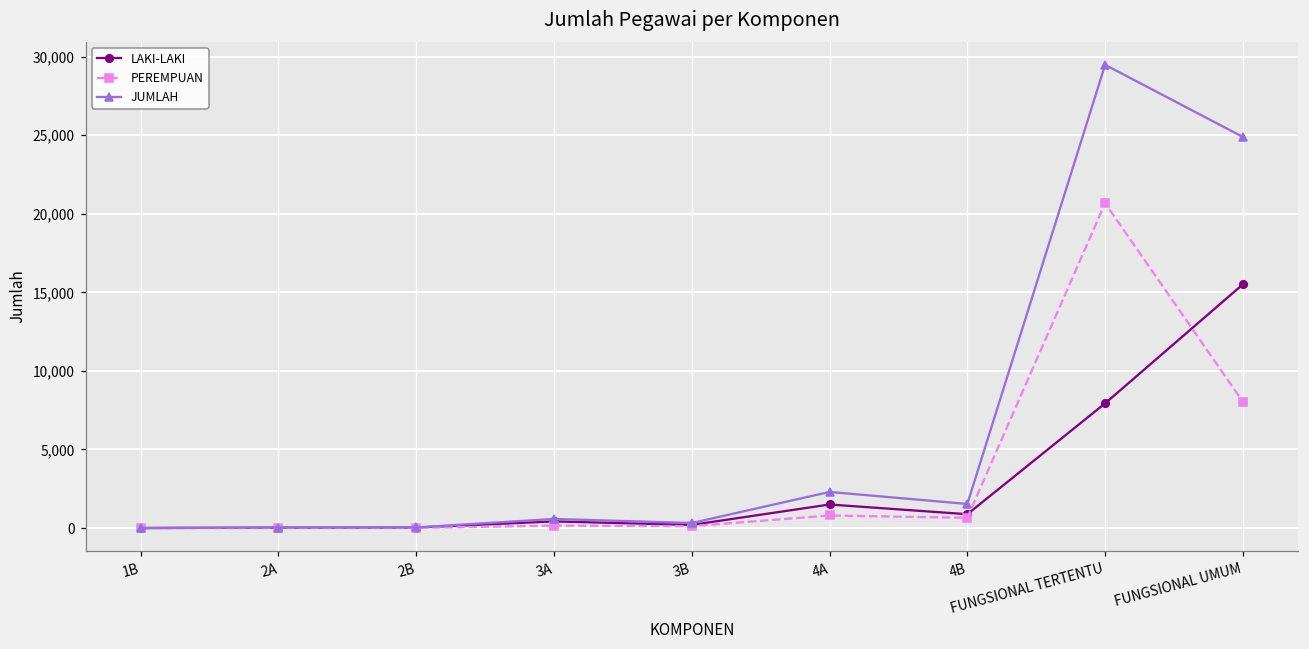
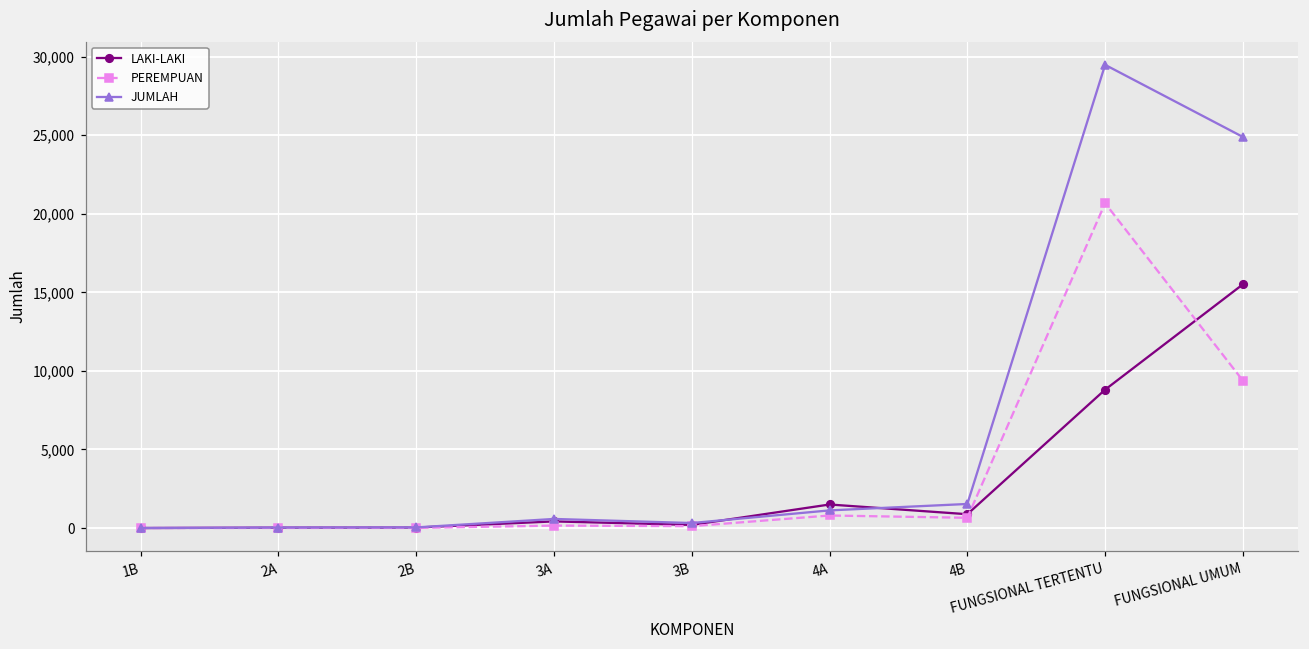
  {
    "LAKI-LAKI": {
      "4A": "1,500",
      "4B": "900",
-     "FUNGSIONAL TERTENTU": "7,900",
+     "FUNGSIONAL TERTENTU": "8,800",
      "FUNGSIONAL UMUM": "15,500"
    },
    "PEREMPUAN": {
      "3A": "200",
      "4A": "800",
      "4B": "700",
      "FUNGSIONAL TERTENTU": "20,700",
-     "FUNGSIONAL UMUM": "8,000"
+     "FUNGSIONAL UMUM": "9,400"
    },
    "JUMLAH": {
-     "4A": "2,300",
+     "4A": "1,100",
      "4B": "1,500",
      "FUNGSIONAL TERTENTU": "29,500",
      "FUNGSIONAL UMUM": "24,900"
    }
  }
